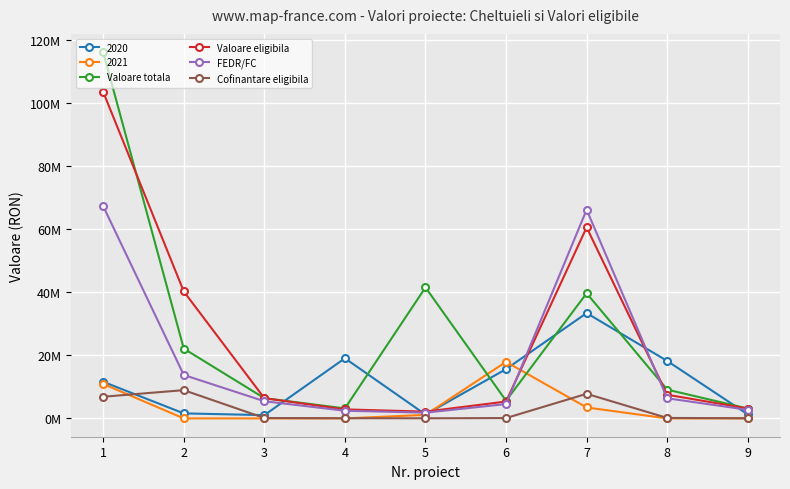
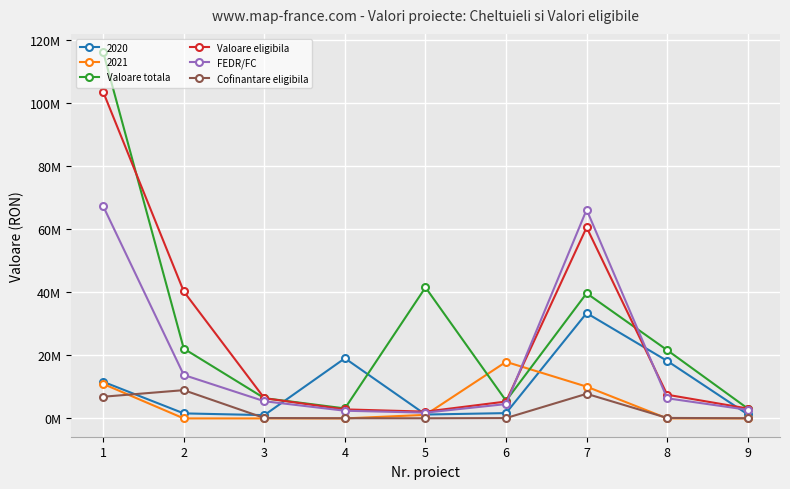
  {
    "2020": {
      "2": 2000000,
      "3": 1000000,
      "4": 19000000,
-     "6": 16000000,
+     "6": 2000000,
      "7": 33000000,
      "8": 18000000,
      "9": 1000000
    },
    "2021": {
      "2": 0,
      "6": 18000000,
-     "7": 3000000
+     "7": 10000000
    },
    "Valoare totala": {
      "2": 22000000,
      "5": 42000000,
      "7": 40000000,
-     "8": 9000000
+     "8": 22000000
    },
    "Valoare eligibila": {
      "1": 104000000,
      "2": 40000000,
      "7": 61000000,
      "8": 8000000
    },
    "FEDR/FC": {
      "1": 67000000,
      "2": 14000000,
      "3": 5000000,
      "6": 5000000,
      "7": 66000000,
      "8": 6000000
    },
    "Cofinantare eligibila": {
      "1": 7000000,
      "2": 9000000,
      "5": 0,
      "6": 0,
      "7": 8000000
    }
  }
